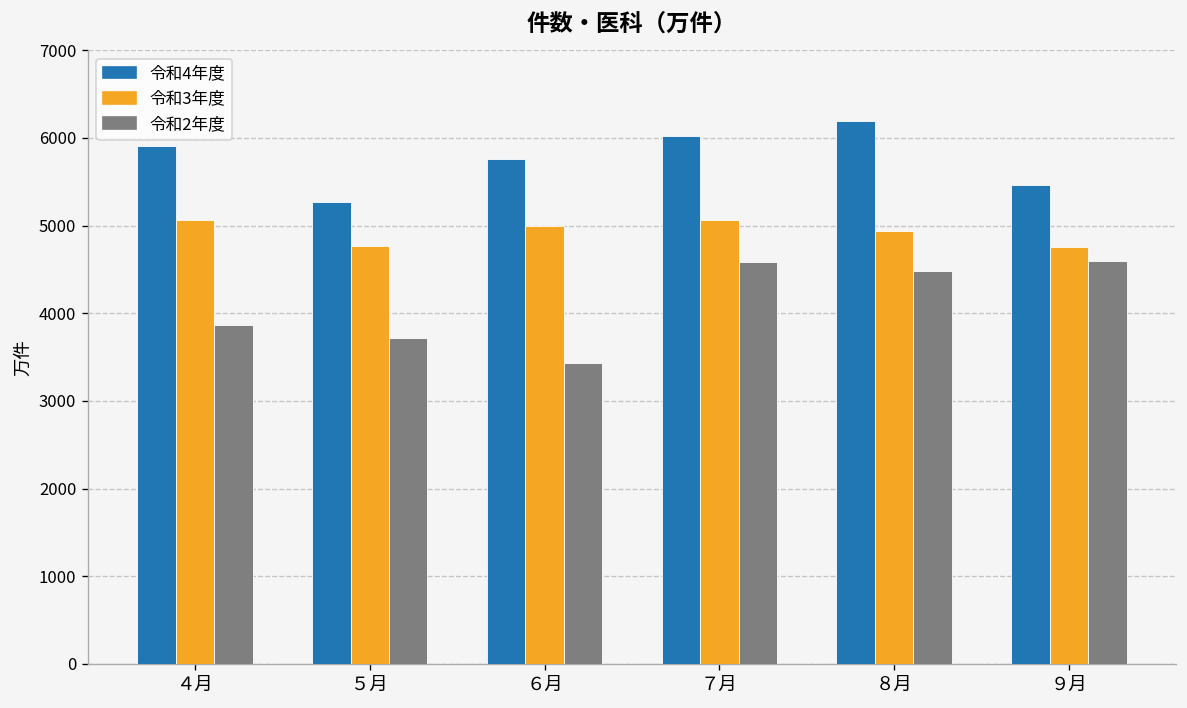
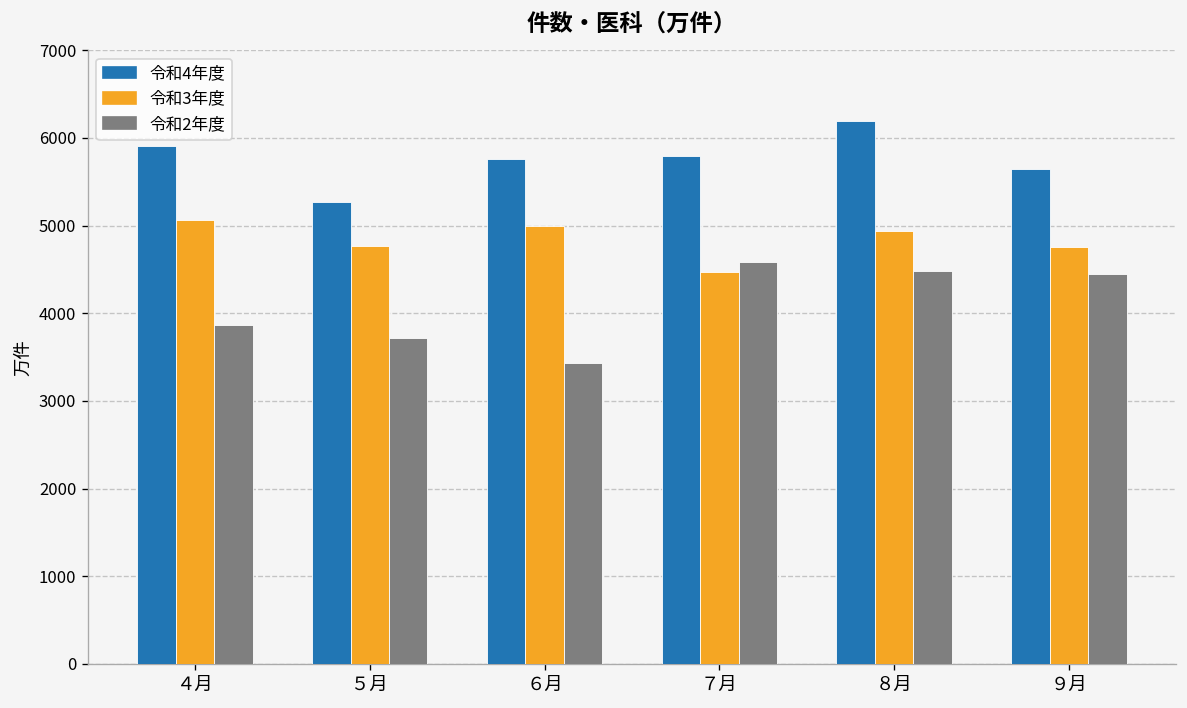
  {
    "令和4年度": {
      "４月": 5900,
      "５月": 5300,
      "６月": 5800,
-     "７月": 6000,
+     "７月": 5800,
      "８月": 6200,
-     "９月": 5500
+     "９月": 5700
    },
    "令和3年度": {
      "４月": 5100,
      "５月": 4800,
      "６月": 5000,
-     "７月": 5100,
+     "７月": 4500,
      "８月": 4900,
      "９月": 4800
    },
    "令和2年度": {
      "４月": 3900,
      "５月": 3700,
      "６月": 3400,
      "７月": 4600,
      "８月": 4500,
-     "９月": 4600
+     "９月": 4400
    }
  }
